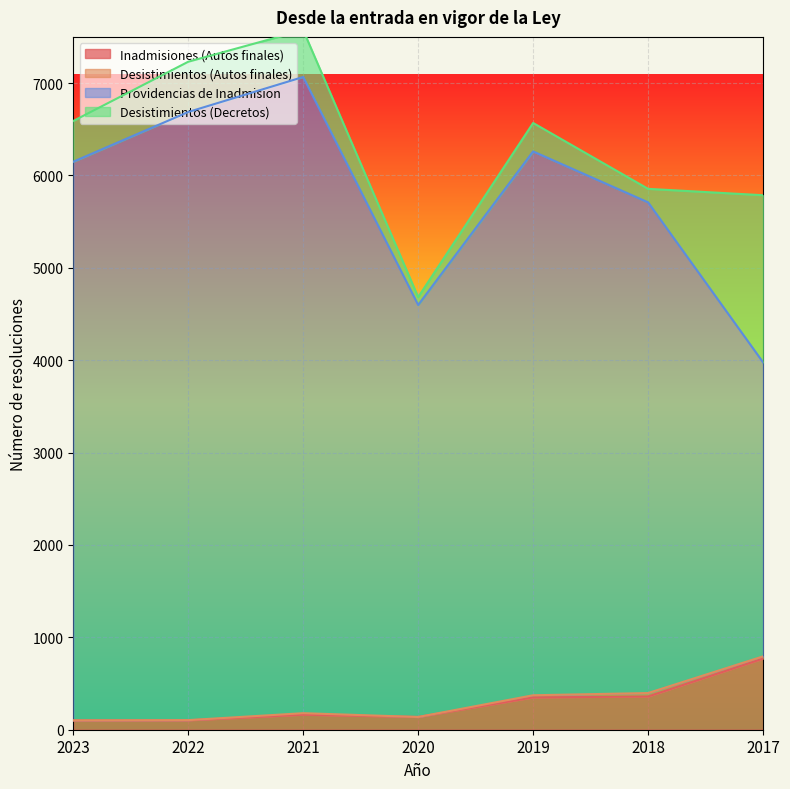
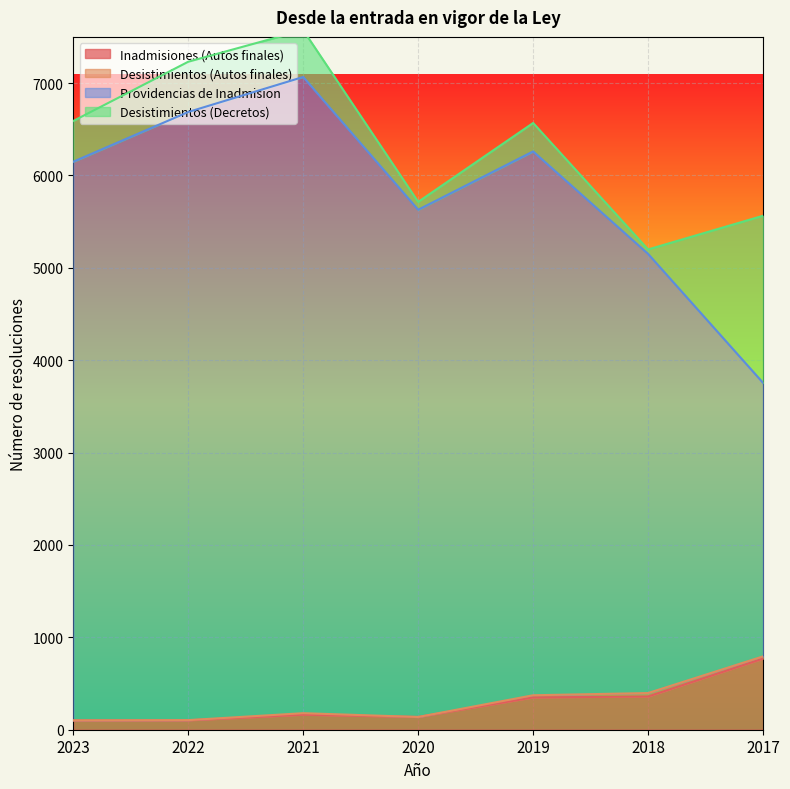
  {
    "Providencias de Inadmision": {
      "2023": 6000,
      "2021": 6900,
-     "2020": 4500,
+     "2020": 5500,
      "2019": 5900,
-     "2018": 5300,
-     "2017": 3200
+     "2018": 4800,
+     "2017": 3000
    },
    "Desistimientos (Decretos)": {
      "2023": 400,
      "2020": 100,
      "2019": 300,
-     "2018": 100,
+     "2018": 0,
      "2017": 1800
    }
  }
